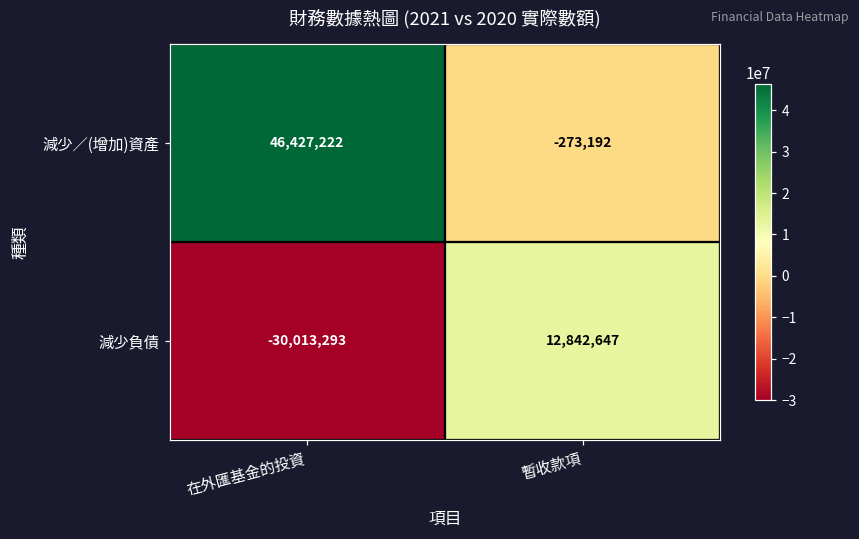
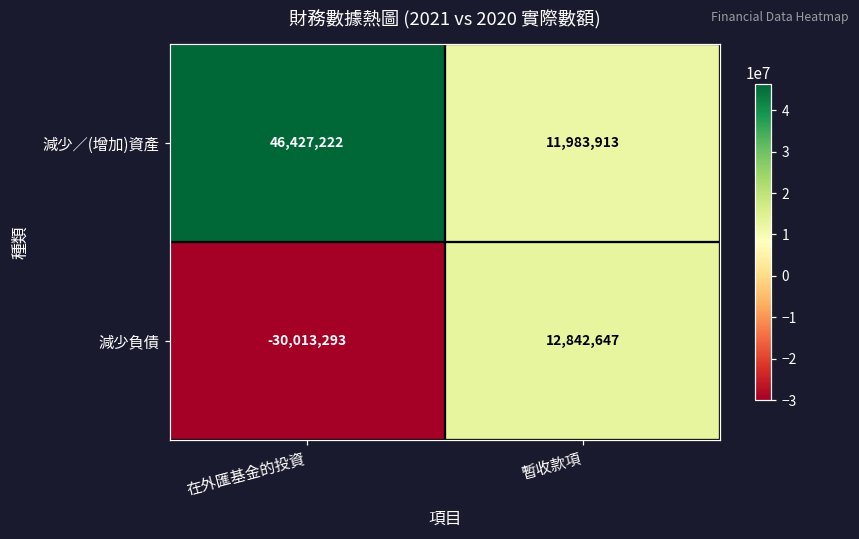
  {
    "減少／(增加)資產": {
      "在外匯基金的投資": "46,427,222",
-     "暫收款項": "-273,192"
+     "暫收款項": "11,983,913"
    },
    "減少負債": {
      "在外匯基金的投資": "-30,013,293",
      "暫收款項": "12,842,647"
    }
  }
